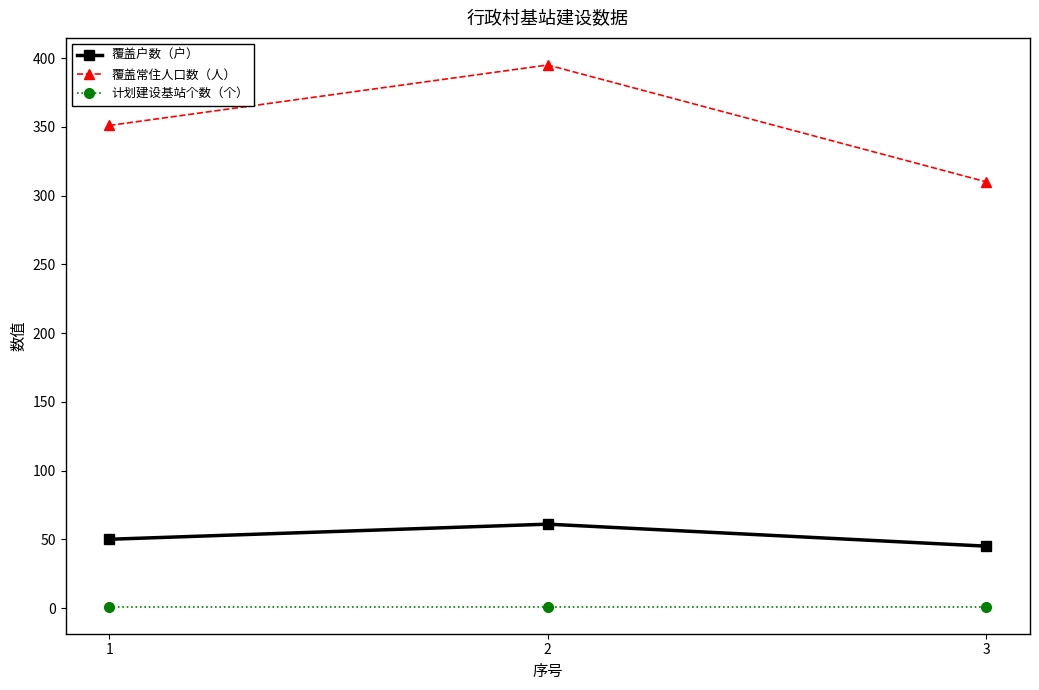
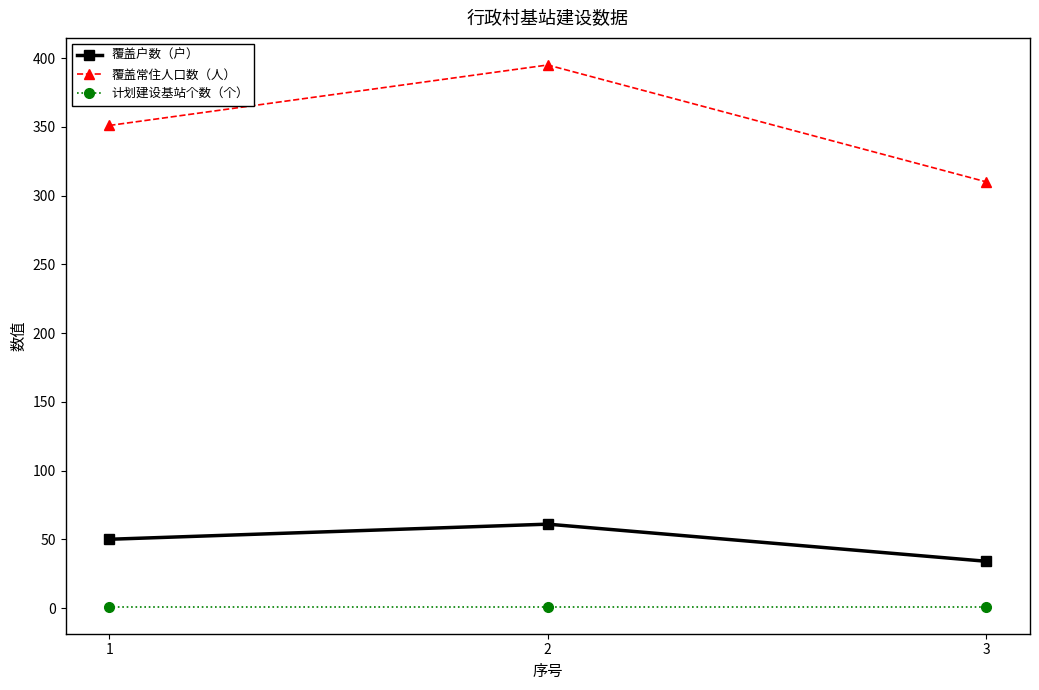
  {
    "覆盖户数（户）": {
      "1": 50,
      "2": 61,
-     "3": 45
+     "3": 34
    },
    "覆盖常住人口数（人）": {
      "1": 351,
      "2": 395,
      "3": 310
    },
    "计划建设基站个数（个）": {
      "1": 1,
      "2": 1,
      "3": 1
    }
  }
